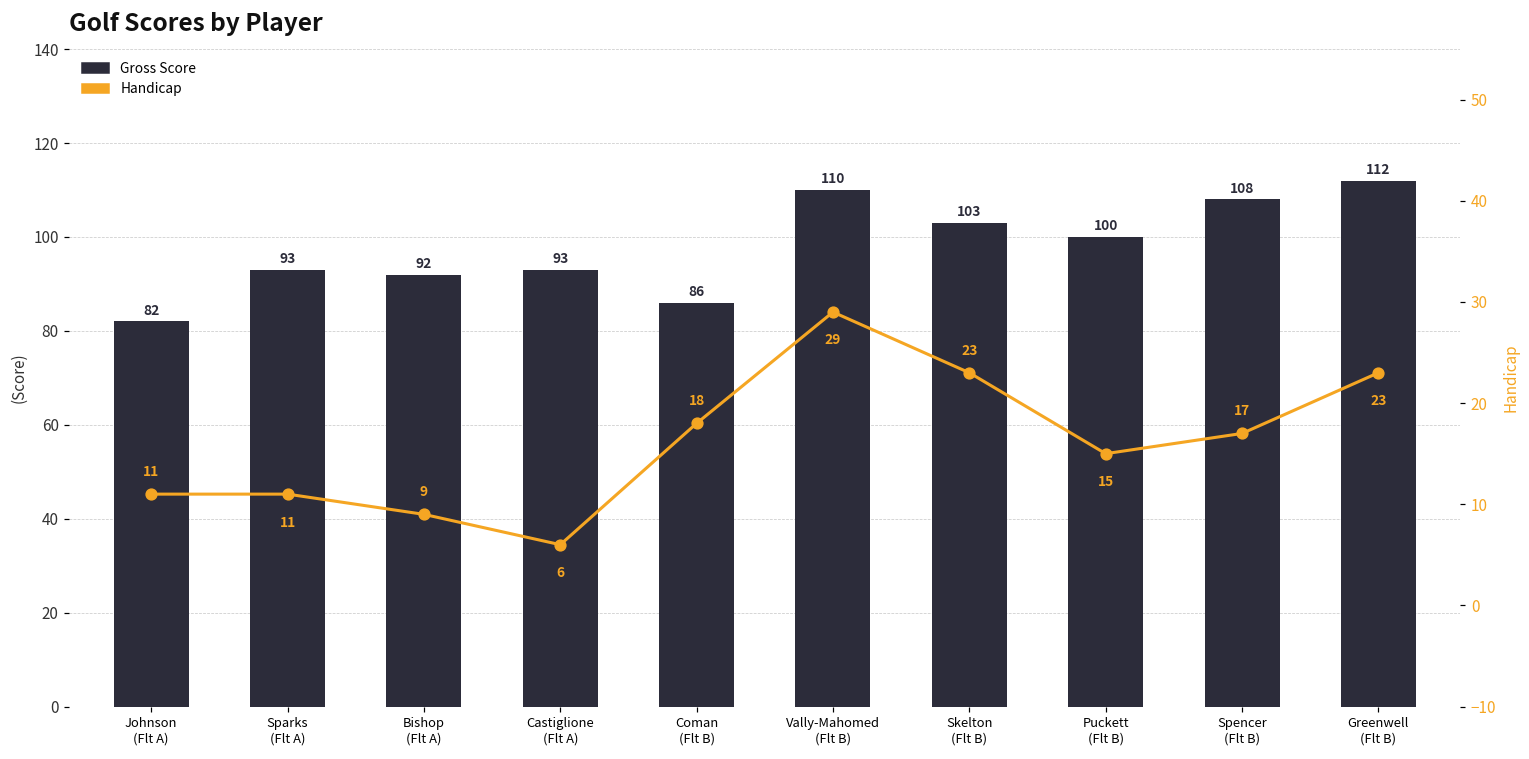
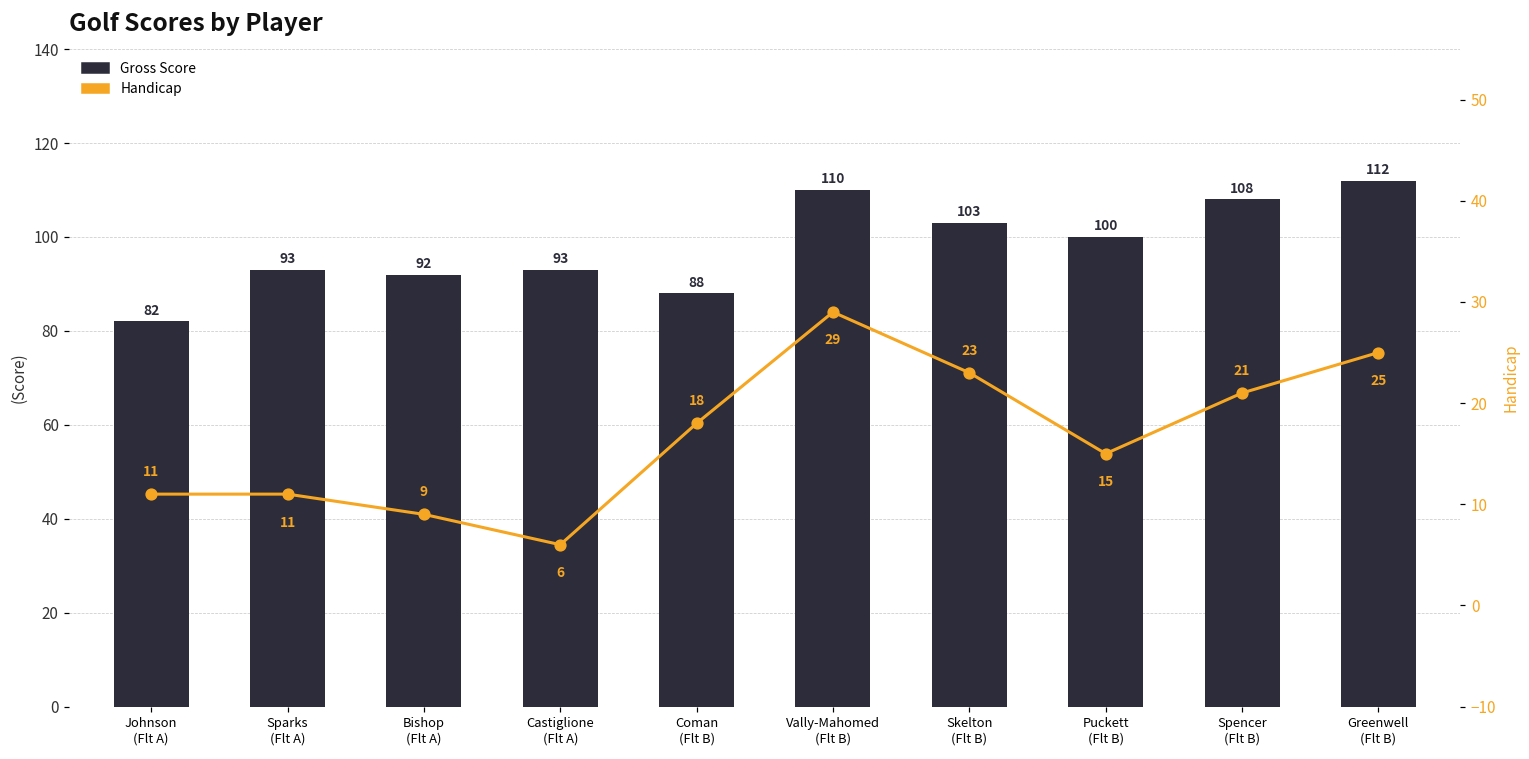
  {
    "Gross Score": {
      "Johnson (Flt A)": 82,
      "Sparks (Flt A)": 93,
      "Bishop (Flt A)": 92,
      "Castiglione (Flt A)": 93,
-     "Coman (Flt B)": 86,
+     "Coman (Flt B)": 88,
      "Vally-Mahomed (Flt B)": 110,
      "Skelton (Flt B)": 103,
      "Puckett (Flt B)": 100,
      "Spencer (Flt B)": 108,
      "Greenwell (Flt B)": 112
    },
    "Handicap": {
      "Johnson (Flt A)": 11,
      "Sparks (Flt A)": 11,
      "Bishop (Flt A)": 9,
      "Castiglione (Flt A)": 6,
      "Coman (Flt B)": 18,
      "Vally-Mahomed (Flt B)": 29,
      "Skelton (Flt B)": 23,
      "Puckett (Flt B)": 15,
-     "Spencer (Flt B)": 17,
-     "Greenwell (Flt B)": 23
+     "Spencer (Flt B)": 21,
+     "Greenwell (Flt B)": 25
    }
  }
